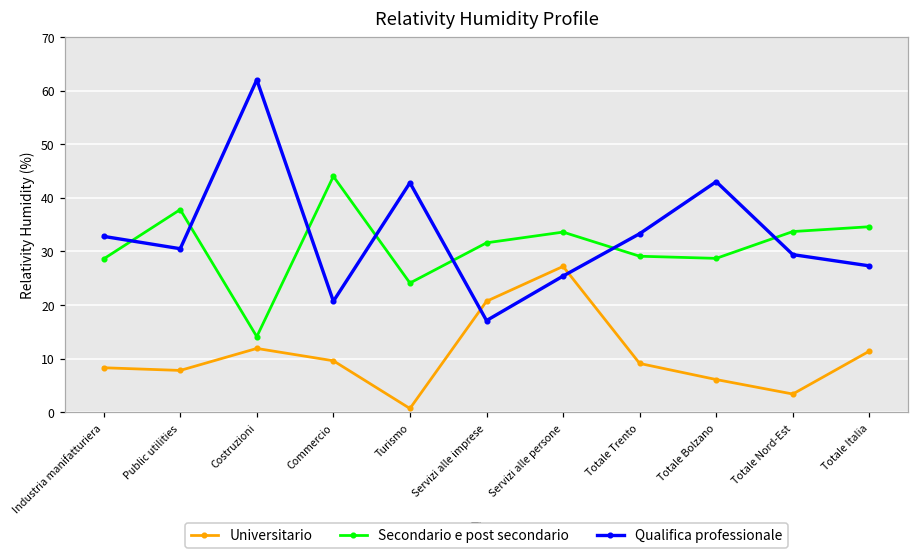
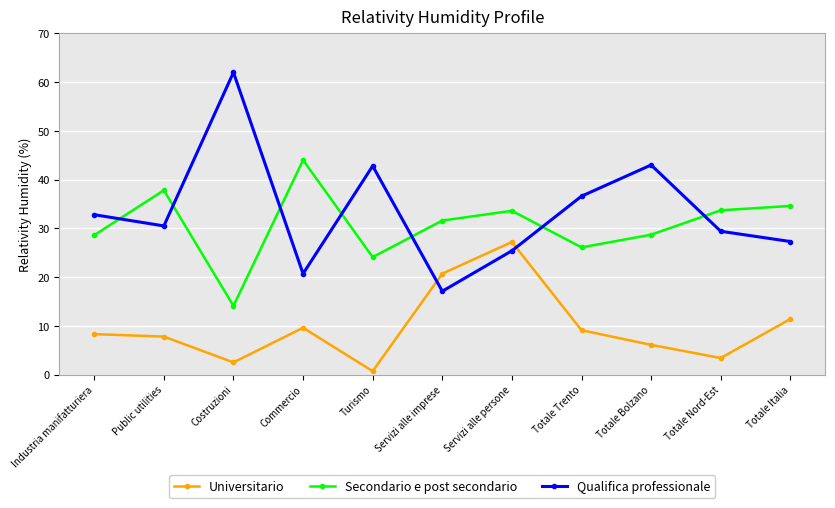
  {
    "Universitario": {
      "Industria manifatturiera": 8,
      "Public utilities": 8,
-     "Costruzioni": 12,
+     "Costruzioni": 3,
      "Commercio": 10,
      "Turismo": 1,
      "Servizi alle imprese": 21,
      "Servizi alle persone": 27,
      "Totale Trento": 9,
      "Totale Bolzano": 6,
      "Totale Nord-Est": 3,
      "Totale Italia": 11
    },
    "Secondario e post secondario": {
      "Industria manifatturiera": 29,
      "Public utilities": 38,
      "Costruzioni": 14,
      "Commercio": 44,
      "Turismo": 24,
      "Servizi alle imprese": 32,
      "Servizi alle persone": 34,
-     "Totale Trento": 29,
+     "Totale Trento": 26,
      "Totale Bolzano": 29,
      "Totale Nord-Est": 34,
      "Totale Italia": 35
    },
    "Qualifica professionale": {
      "Industria manifatturiera": 33,
      "Public utilities": 31,
      "Costruzioni": 62,
      "Commercio": 21,
      "Turismo": 43,
      "Servizi alle imprese": 17,
      "Servizi alle persone": 25,
-     "Totale Trento": 33,
+     "Totale Trento": 37,
      "Totale Bolzano": 43,
      "Totale Nord-Est": 29,
      "Totale Italia": 27
    }
  }
